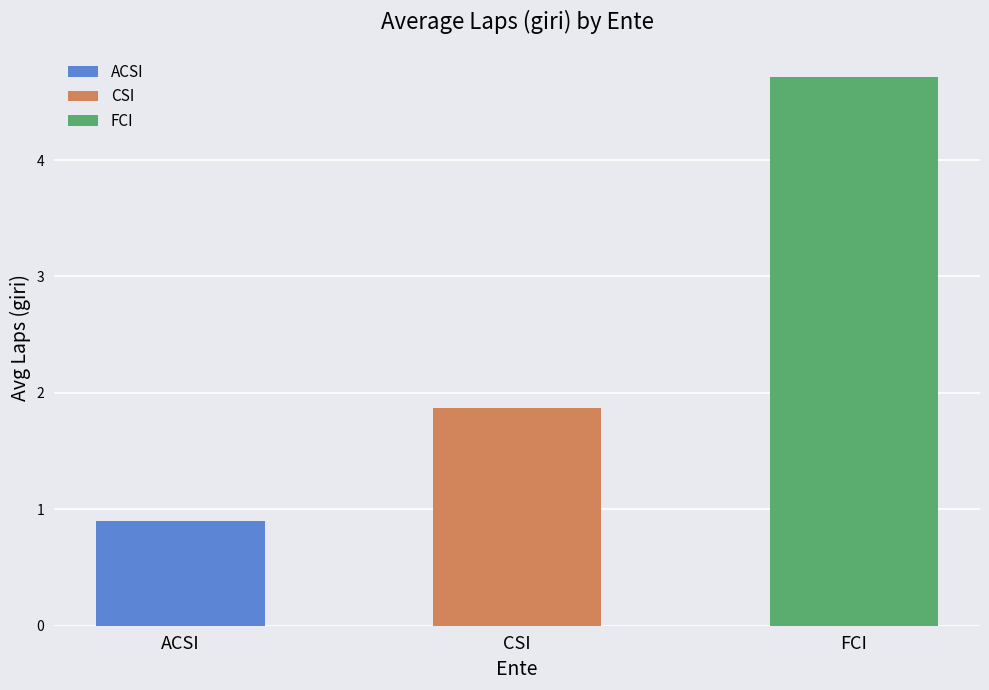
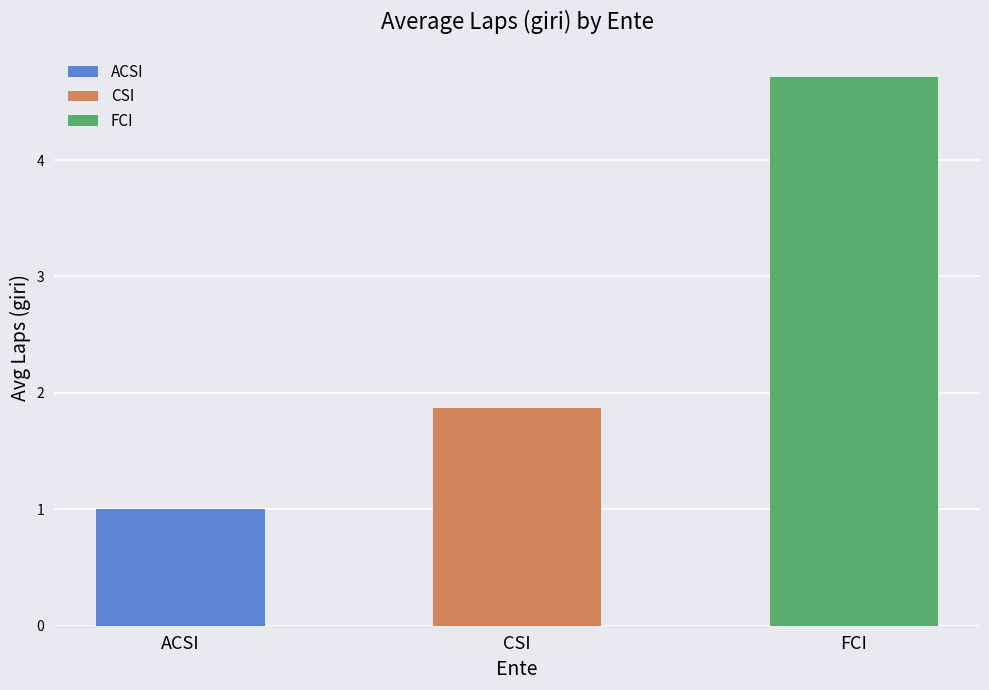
  {
-   "ACSI": 0.9,
+   "ACSI": 1.0,
    "CSI": 1.87,
    "FCI": 4.7
  }
